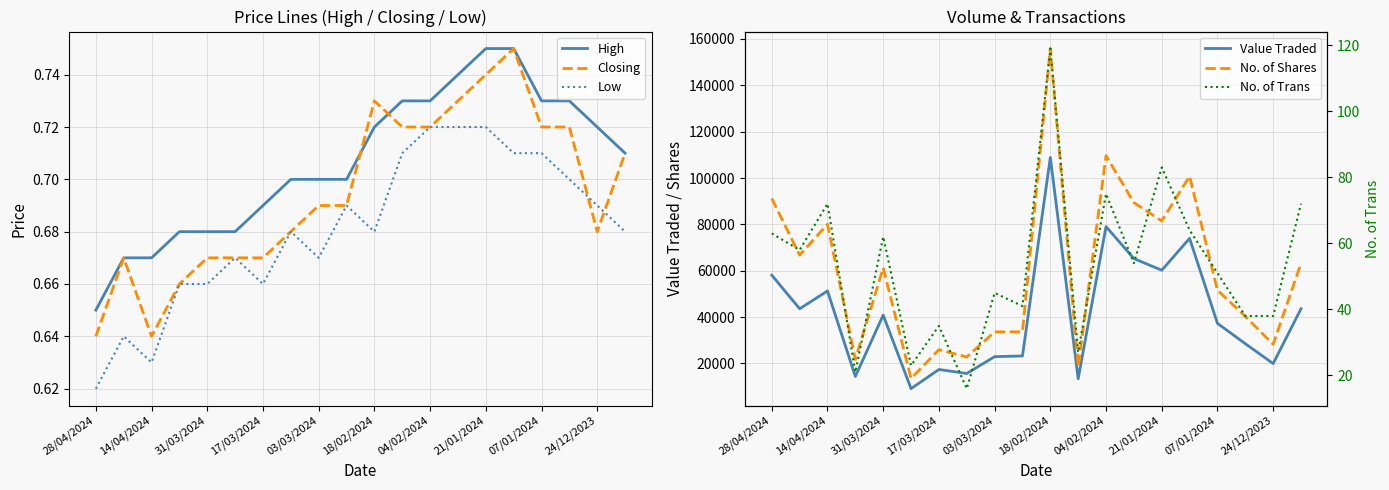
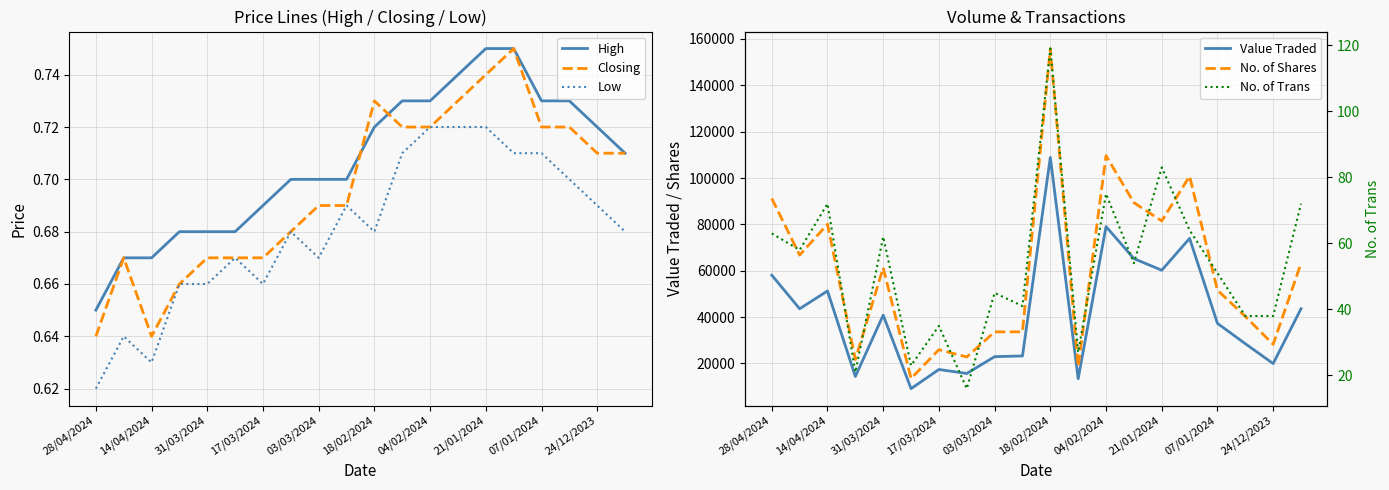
  {
    "Price Lines (High / Closing / Low)": {
      "Closing": {
        "28/04/2024": 0.64,
        "14/04/2024": 0.64,
        "31/03/2024": 0.67,
        "17/03/2024": 0.67,
        "03/03/2024": 0.69,
        "18/02/2024": 0.73,
        "21/01/2024": 0.74,
        "07/01/2024": 0.72,
-       "24/12/2023": 0.68
+       "24/12/2023": 0.71
      }
    }
  }
